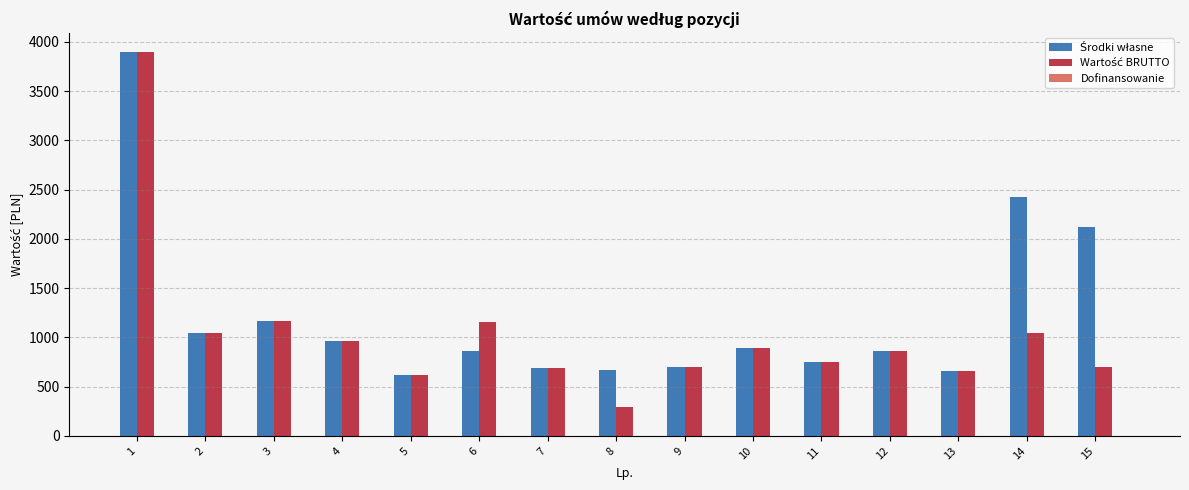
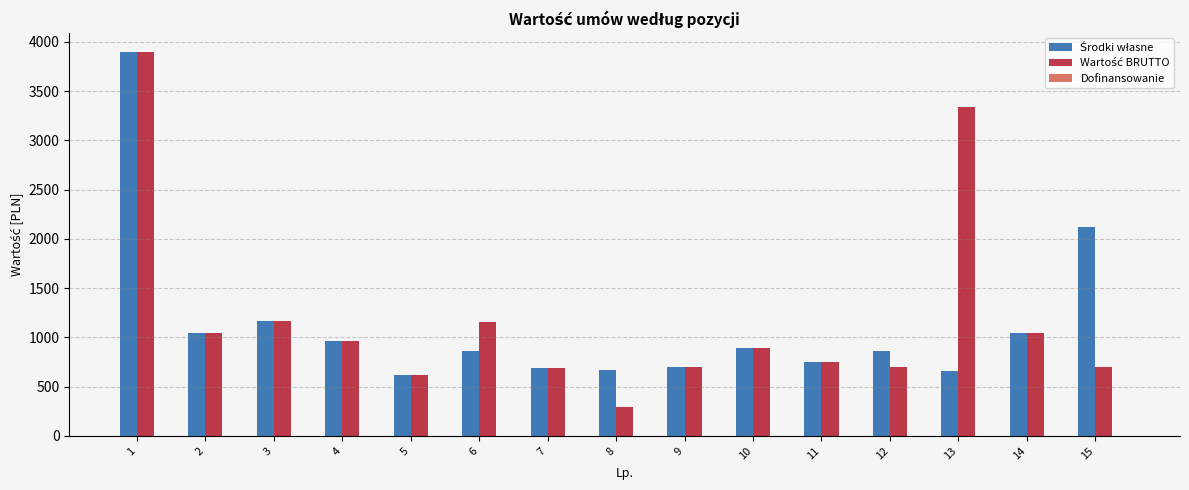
  {
    "Środki własne": {
      "1": 3900,
      "2": 1000,
      "3": 1200,
      "4": 1000,
      "5": 600,
      "6": 900,
      "7": 700,
      "8": 700,
      "9": 700,
      "10": 900,
      "11": 800,
      "12": 900,
      "13": 700,
-     "14": 2400,
+     "14": 1000,
      "15": 2100
    },
    "Wartość BRUTTO": {
      "1": 3900,
      "2": 1000,
      "3": 1200,
      "4": 1000,
      "5": 600,
      "6": 1200,
      "7": 700,
      "8": 300,
      "9": 700,
      "10": 900,
      "11": 800,
-     "12": 900,
-     "13": 700,
+     "12": 700,
+     "13": 3300,
      "14": 1000,
      "15": 700
    },
    "Dofinansowanie": {
      "1": 0,
      "2": 0,
      "3": 0,
      "4": 0,
      "5": 0,
      "6": 0,
      "7": 0,
      "8": 0,
      "9": 0,
      "10": 0,
      "11": 0,
      "12": 0,
      "13": 0,
      "14": 0,
      "15": 0
    }
  }
